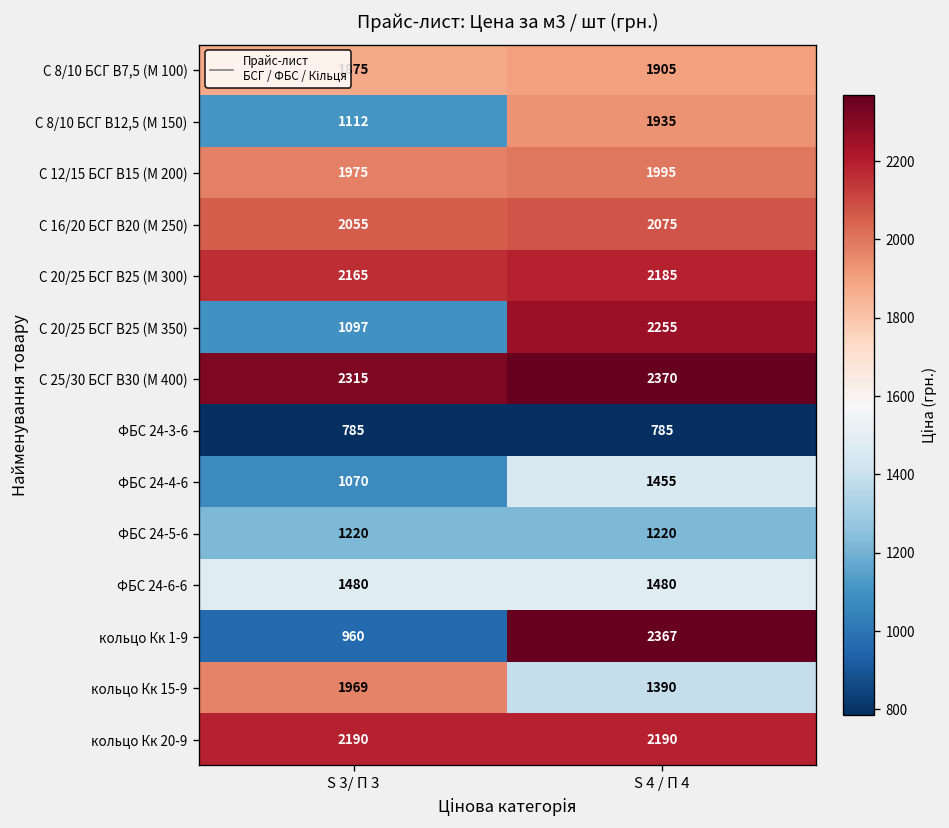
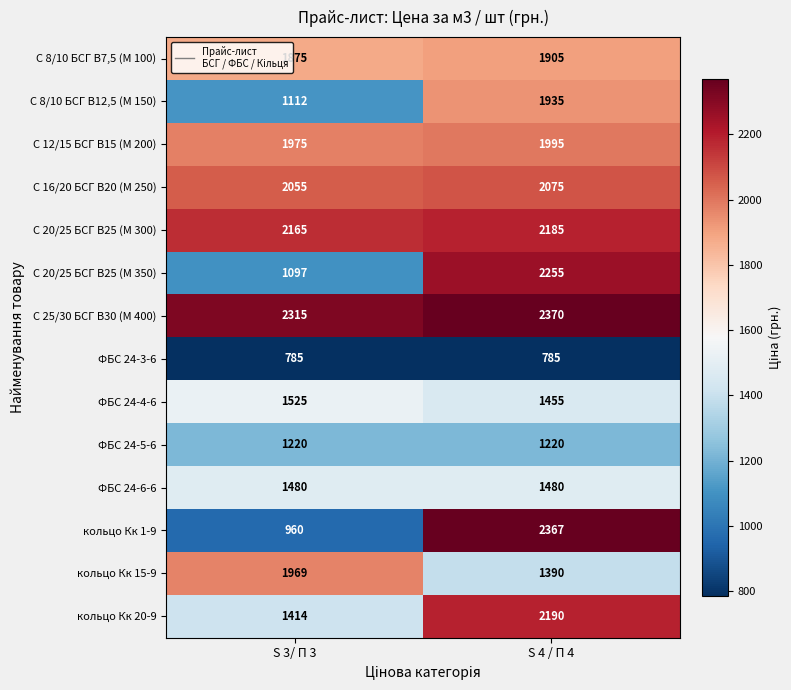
  {
    "С 8/10 БСГ В7,5 (М 100)": {
      "S 4 / П 4": 1905
    },
    "С 8/10 БСГ В12,5 (М 150)": {
      "S 3/ П 3": 1112,
      "S 4 / П 4": 1935
    },
    "С 12/15 БСГ В15 (М 200)": {
      "S 3/ П 3": 1975,
      "S 4 / П 4": 1995
    },
    "С 16/20 БСГ В20 (М 250)": {
      "S 3/ П 3": 2055,
      "S 4 / П 4": 2075
    },
    "С 20/25 БСГ В25 (М 300)": {
      "S 3/ П 3": 2165,
      "S 4 / П 4": 2185
    },
    "С 20/25 БСГ В25 (М 350)": {
      "S 3/ П 3": 1097,
      "S 4 / П 4": 2255
    },
    "С 25/30 БСГ В30 (М 400)": {
      "S 3/ П 3": 2315,
      "S 4 / П 4": 2370
    },
    "ФБС 24-3-6": {
      "S 3/ П 3": 785,
      "S 4 / П 4": 785
    },
    "ФБС 24-4-6": {
-     "S 3/ П 3": 1070,
+     "S 3/ П 3": 1525,
      "S 4 / П 4": 1455
    },
    "ФБС 24-5-6": {
      "S 3/ П 3": 1220,
      "S 4 / П 4": 1220
    },
    "ФБС 24-6-6": {
      "S 3/ П 3": 1480,
      "S 4 / П 4": 1480
    },
    "кольцо Кк 1-9": {
      "S 3/ П 3": 960,
      "S 4 / П 4": 2367
    },
    "кольцо Кк 15-9": {
      "S 3/ П 3": 1969,
      "S 4 / П 4": 1390
    },
    "кольцо Кк 20-9": {
-     "S 3/ П 3": 2190,
+     "S 3/ П 3": 1414,
      "S 4 / П 4": 2190
    }
  }
